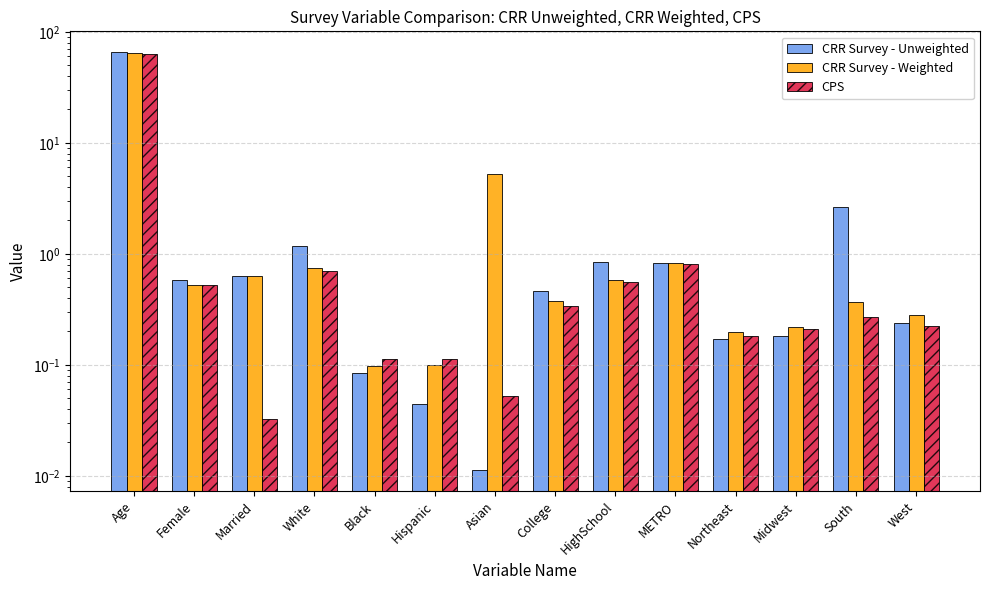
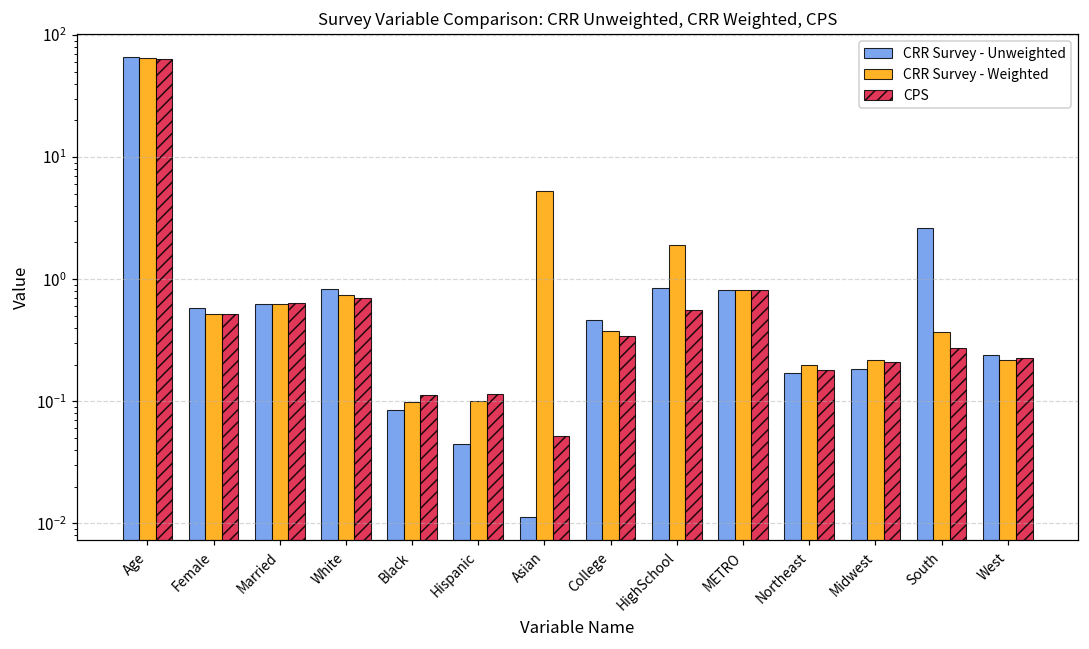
  {
    "CRR Survey - Unweighted": {
      "Age": 70,
      "Female": 0.6,
      "Married": 0.6,
-     "White": 1.2,
+     "White": 0.8,
      "Black": 0.08,
      "Hispanic": 0.045,
      "Asian": 0.011,
      "College": 0.47,
      "HighSchool": 0.8,
      "METRO": 0.8,
      "Northeast": 0.17,
      "Midwest": 0.18,
      "South": 2.6,
      "West": 0.24
    },
    "CRR Survey - Weighted": {
      "Age": 60,
      "Female": 0.5,
      "Married": 0.6,
      "White": 0.7,
      "Black": 0.10,
      "Hispanic": 0.10,
      "Asian": 5,
      "College": 0.37,
-     "HighSchool": 0.6,
+     "HighSchool": 1.9,
      "METRO": 0.8,
      "Northeast": 0.20,
      "Midwest": 0.22,
      "South": 0.37,
-     "West": 0.28
+     "West": 0.22
    },
    "CPS": {
      "Age": 60,
      "Female": 0.5,
-     "Married": 0.033,
+     "Married": 0.6,
      "White": 0.7,
      "Black": 0.11,
      "Hispanic": 0.11,
      "Asian": 0.05,
      "College": 0.34,
      "HighSchool": 0.6,
      "METRO": 0.8,
      "Northeast": 0.18,
      "Midwest": 0.21,
      "South": 0.27,
      "West": 0.22
    }
  }
